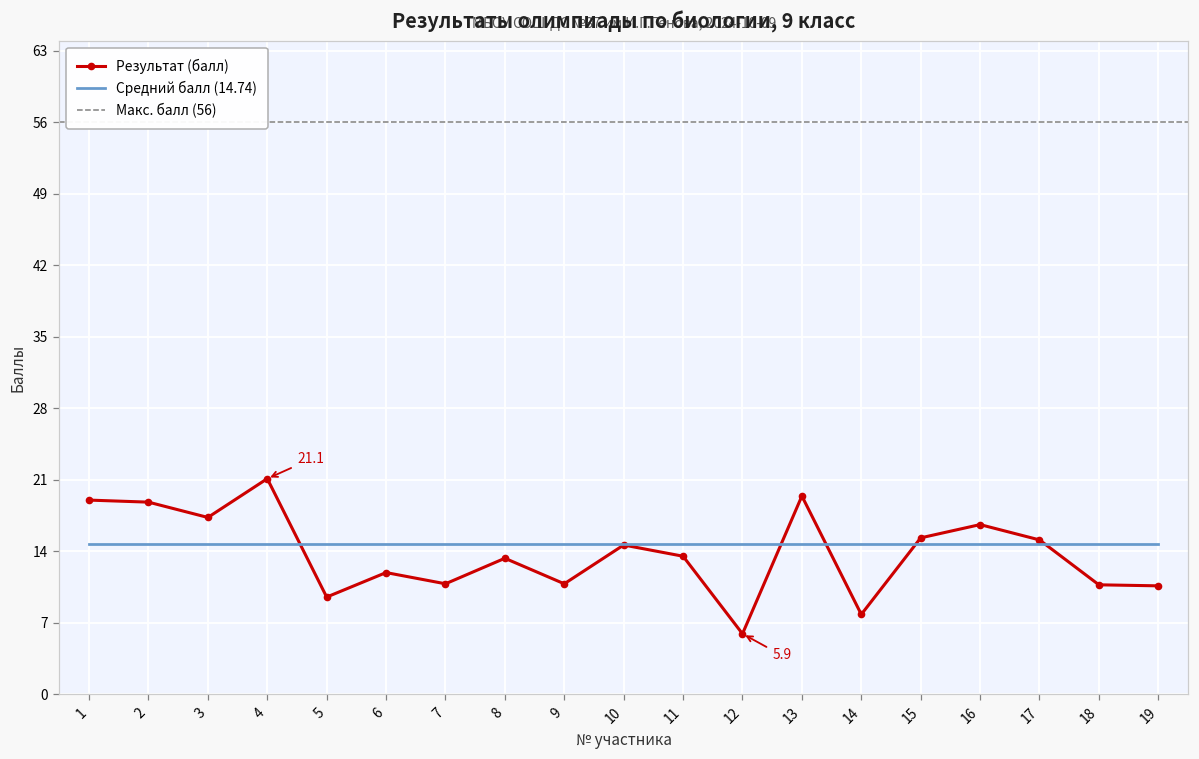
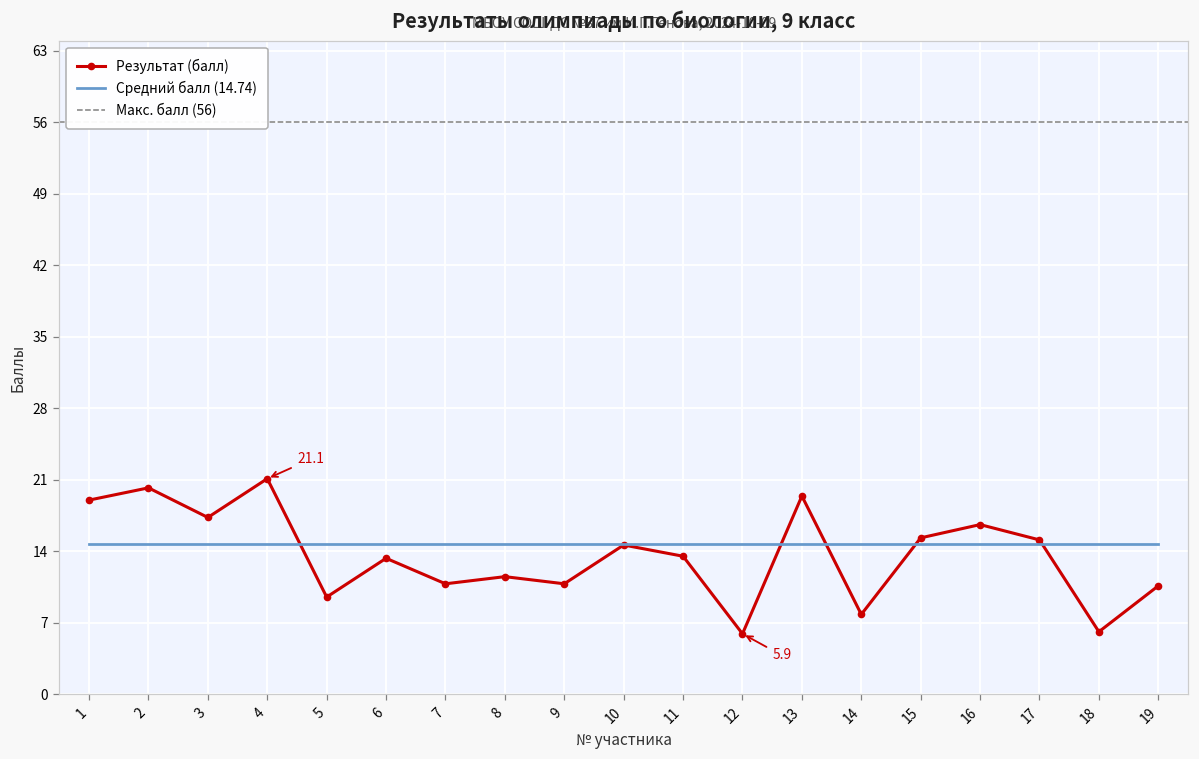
  {
    "Результат (балл)": {
      "1": 19,
-     "2": 19,
+     "2": 20,
      "3": 17,
      "5": 10,
-     "6": 12,
+     "6": 13,
      "7": 11,
-     "8": 13,
+     "8": 12,
      "9": 11,
      "11": 14,
      "13": 19,
      "14": 8,
      "15": 15,
      "16": 17,
      "17": 15,
-     "18": 11,
+     "18": 6,
      "19": 11
    },
    "Средний балл (14.74)": {
      "1": 15,
      "2": 15,
      "3": 15,
      "4": 15,
      "5": 15,
      "6": 15,
      "7": 15,
      "8": 15,
      "9": 15,
      "11": 15,
      "12": 15,
      "13": 15,
      "14": 15,
      "15": 15,
      "16": 15,
      "17": 15,
      "18": 15,
      "19": 15
    }
  }
